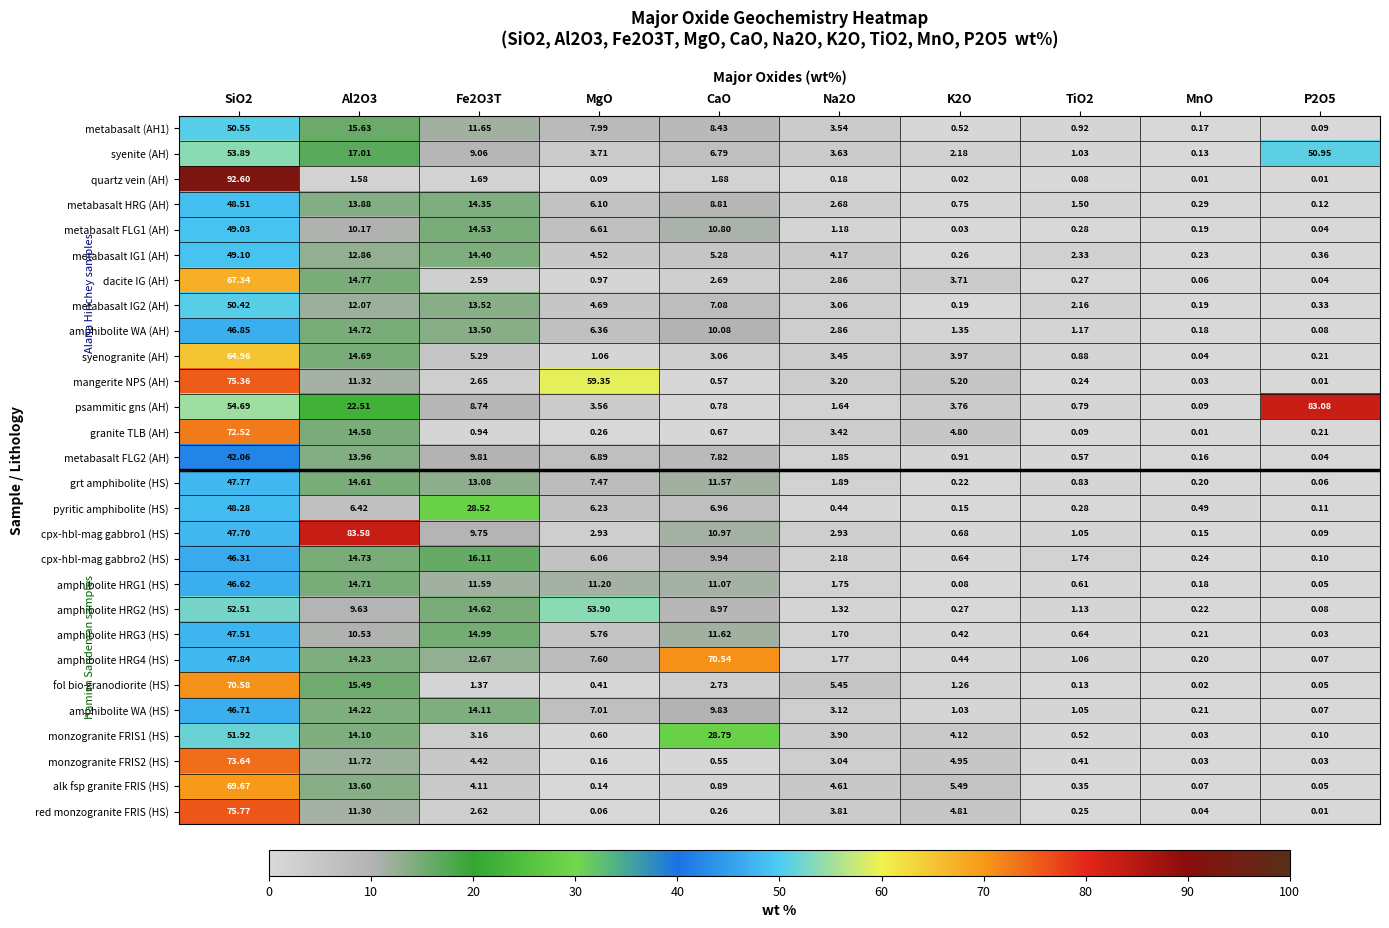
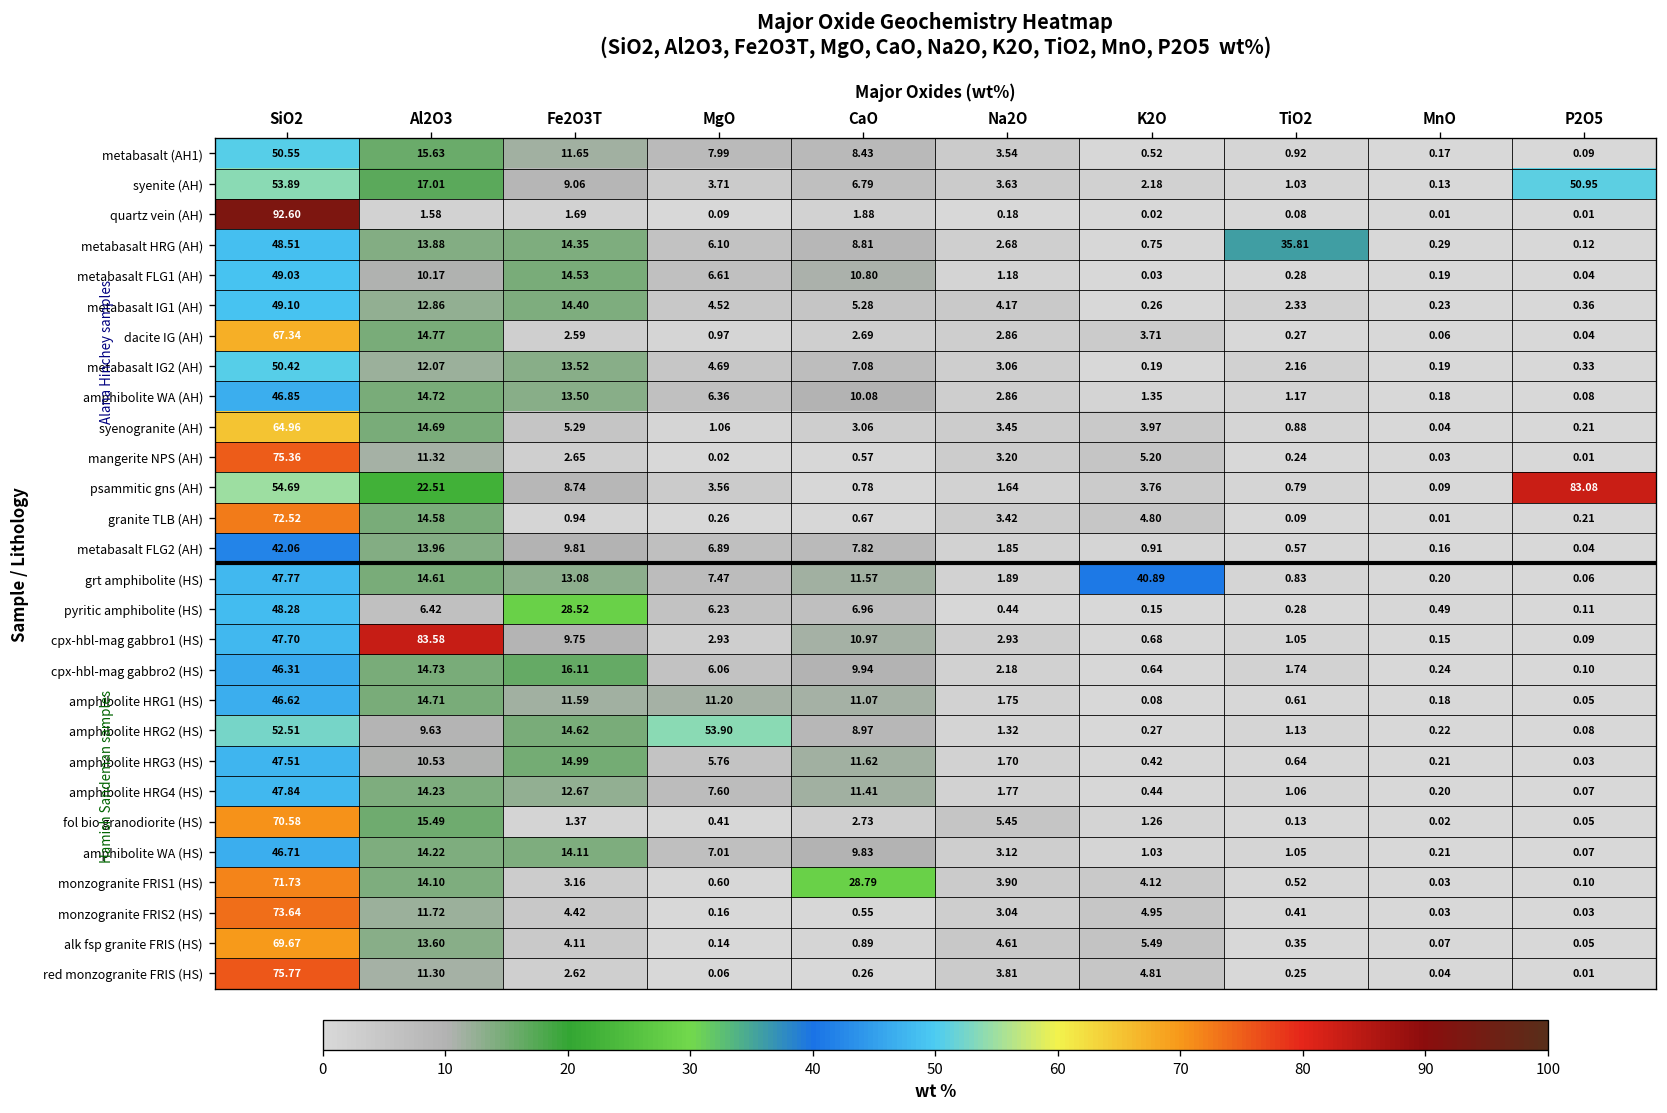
  {
    "metabasalt HRG (AH)": {
      "SiO2": 48.51,
      "Al2O3": 13.88,
      "Fe2O3T": 14.35,
      "MgO": 6.10,
      "CaO": 8.81,
      "Na2O": 2.68,
      "K2O": 0.75,
-     "TiO2": 1.50,
+     "TiO2": 35.81,
      "MnO": 0.29,
      "P2O5": 0.12
    },
    "mangerite NPS (AH)": {
      "SiO2": 75.36,
      "Al2O3": 11.32,
      "Fe2O3T": 2.65,
-     "MgO": 59.35,
+     "MgO": 0.02,
      "CaO": 0.57,
      "Na2O": 3.20,
      "K2O": 5.20,
      "TiO2": 0.24,
      "MnO": 0.03,
      "P2O5": 0.01
    },
    "grt amphibolite (HS)": {
      "SiO2": 47.77,
      "Al2O3": 14.61,
      "Fe2O3T": 13.08,
      "MgO": 7.47,
      "CaO": 11.57,
      "Na2O": 1.89,
-     "K2O": 0.22,
+     "K2O": 40.89,
      "TiO2": 0.83,
      "MnO": 0.20,
      "P2O5": 0.06
    },
    "amphibolite HRG4 (HS)": {
      "SiO2": 47.84,
      "Al2O3": 14.23,
      "Fe2O3T": 12.67,
      "MgO": 7.60,
-     "CaO": 70.54,
+     "CaO": 11.41,
      "Na2O": 1.77,
      "K2O": 0.44,
      "TiO2": 1.06,
      "MnO": 0.20,
      "P2O5": 0.07
    },
    "monzogranite FRIS1 (HS)": {
-     "SiO2": 51.92,
+     "SiO2": 71.73,
      "Al2O3": 14.10,
      "Fe2O3T": 3.16,
      "MgO": 0.60,
      "CaO": 28.79,
      "Na2O": 3.90,
      "K2O": 4.12,
      "TiO2": 0.52,
      "MnO": 0.03,
      "P2O5": 0.10
    }
  }
